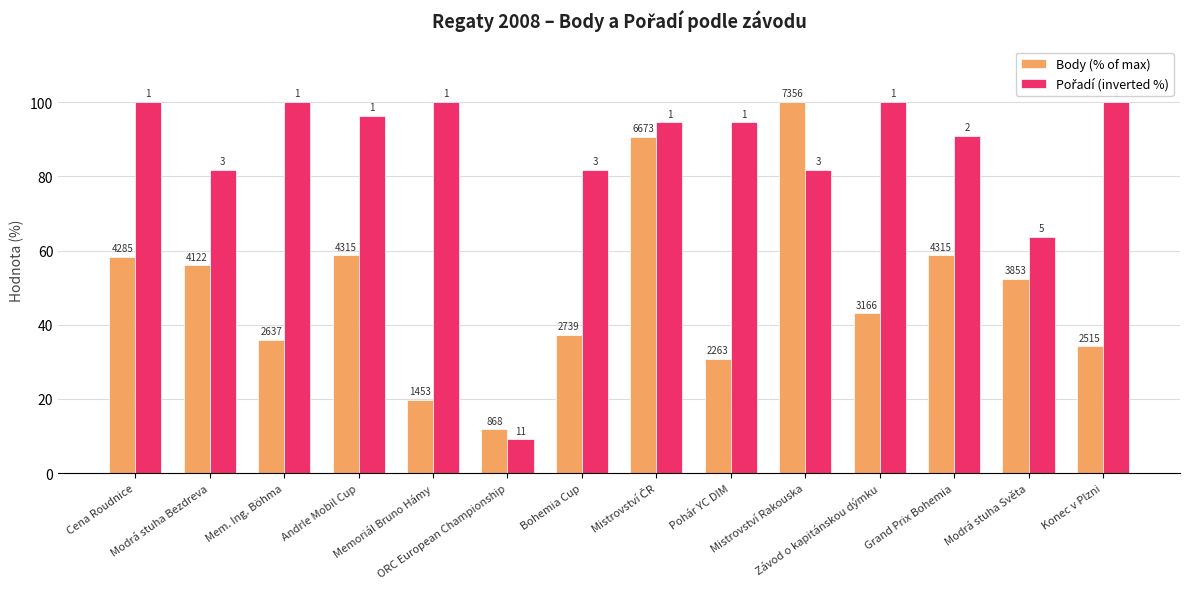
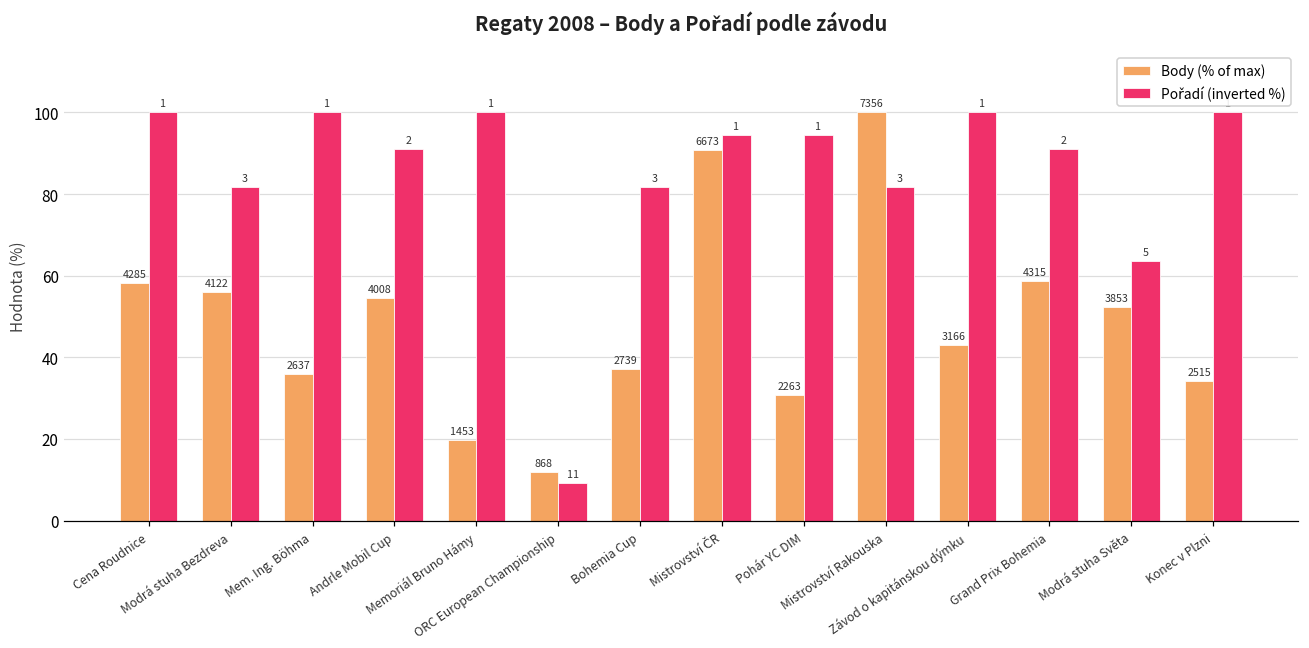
  {
    "Body (% of max)": {
-     "Andrle Mobil Cup": 4315
+     "Andrle Mobil Cup": 4008
    },
    "Pořadí (inverted %)": {
-     "Andrle Mobil Cup": 1
+     "Andrle Mobil Cup": 2
    }
  }
